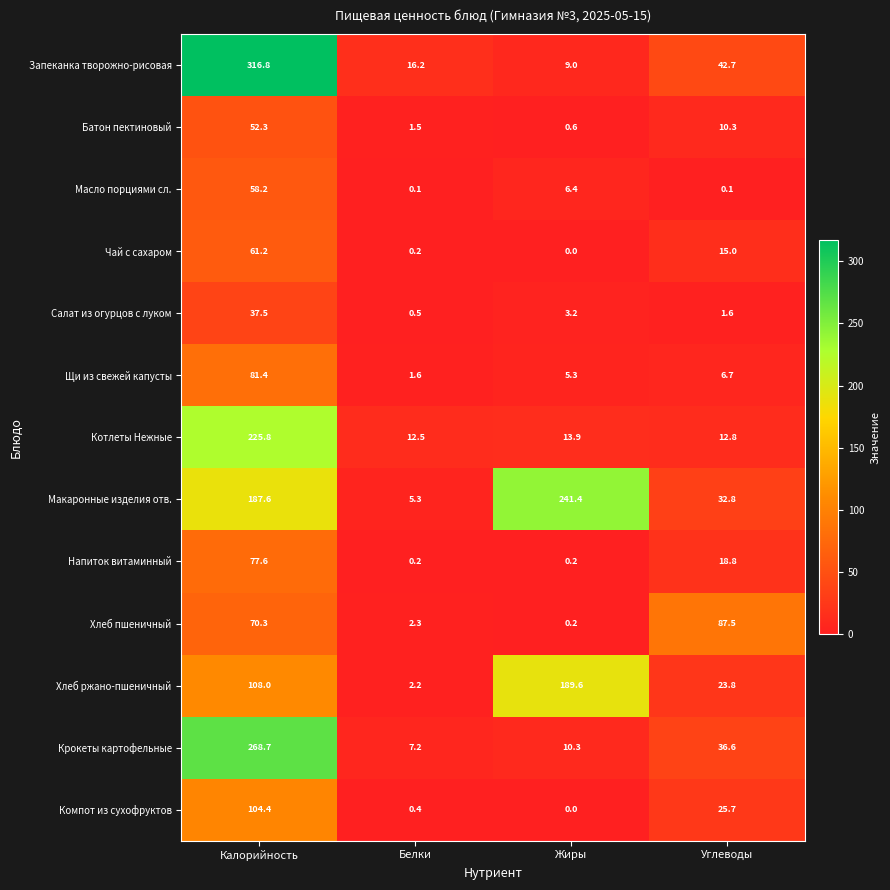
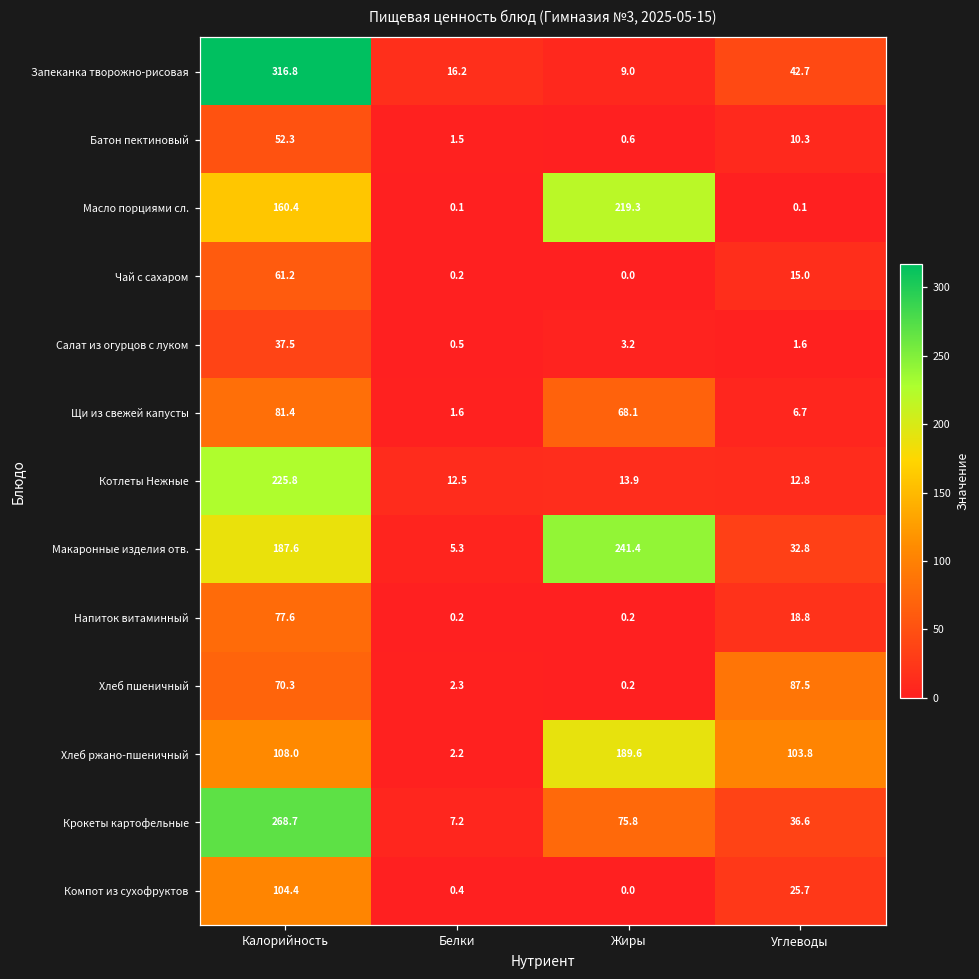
  {
    "Запеканка творожно-рисовая": {
      "Калорийность": 316.8,
      "Белки": 16.2,
      "Жиры": 9.0,
      "Углеводы": 42.7
    },
    "Батон пектиновый": {
      "Калорийность": 52.3,
      "Белки": 1.5,
      "Жиры": 0.6,
      "Углеводы": 10.3
    },
    "Масло порциями сл.": {
-     "Калорийность": 58.2,
+     "Калорийность": 160.4,
      "Белки": 0.1,
-     "Жиры": 6.4,
+     "Жиры": 219.3,
      "Углеводы": 0.1
    },
    "Чай с сахаром": {
      "Калорийность": 61.2,
      "Белки": 0.2,
      "Жиры": 0.0,
      "Углеводы": 15.0
    },
    "Салат из огурцов с луком": {
      "Калорийность": 37.5,
      "Белки": 0.5,
      "Жиры": 3.2,
      "Углеводы": 1.6
    },
    "Щи из свежей капусты": {
      "Калорийность": 81.4,
      "Белки": 1.6,
-     "Жиры": 5.3,
+     "Жиры": 68.1,
      "Углеводы": 6.7
    },
    "Котлеты Нежные": {
      "Калорийность": 225.8,
      "Белки": 12.5,
      "Жиры": 13.9,
      "Углеводы": 12.8
    },
    "Макаронные изделия отв.": {
      "Калорийность": 187.6,
      "Белки": 5.3,
      "Жиры": 241.4,
      "Углеводы": 32.8
    },
    "Напиток витаминный": {
      "Калорийность": 77.6,
      "Белки": 0.2,
      "Жиры": 0.2,
      "Углеводы": 18.8
    },
    "Хлеб пшеничный": {
      "Калорийность": 70.3,
      "Белки": 2.3,
      "Жиры": 0.2,
      "Углеводы": 87.5
    },
    "Хлеб ржано-пшеничный": {
      "Калорийность": 108.0,
      "Белки": 2.2,
      "Жиры": 189.6,
-     "Углеводы": 23.8
+     "Углеводы": 103.8
    },
    "Крокеты картофельные": {
      "Калорийность": 268.7,
      "Белки": 7.2,
-     "Жиры": 10.3,
+     "Жиры": 75.8,
      "Углеводы": 36.6
    },
    "Компот из сухофруктов": {
      "Калорийность": 104.4,
      "Белки": 0.4,
      "Жиры": 0.0,
      "Углеводы": 25.7
    }
  }
